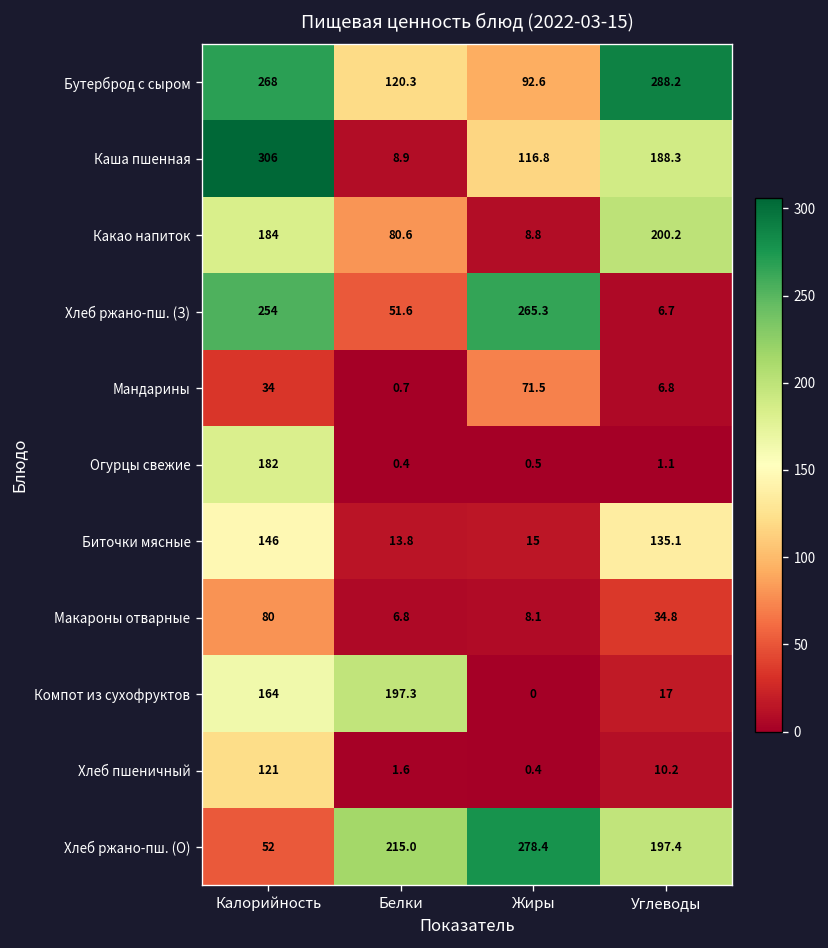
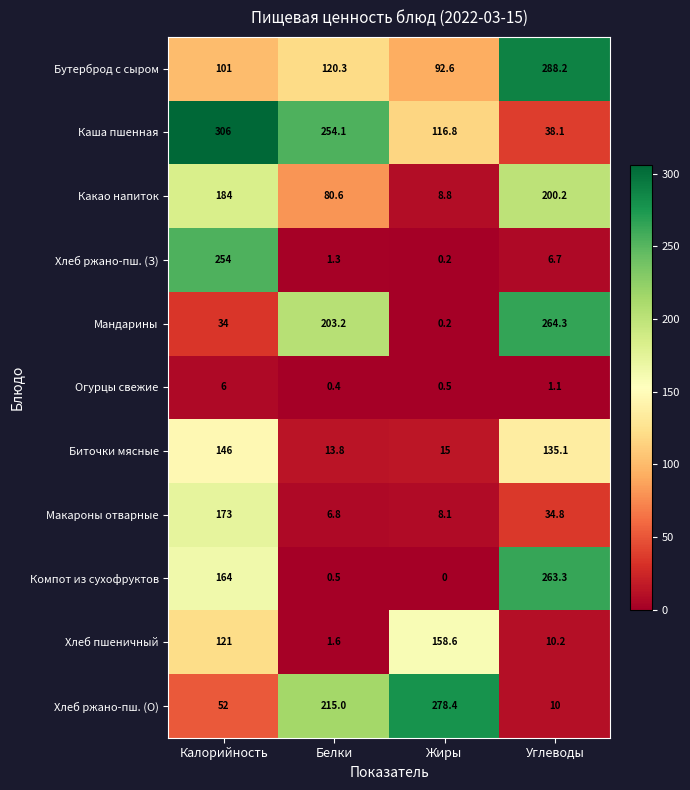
  {
    "Бутерброд с сыром": {
-     "Калорийность": 268,
+     "Калорийность": 101,
      "Белки": 120.3,
      "Жиры": 92.6,
      "Углеводы": 288.2
    },
    "Каша пшенная": {
      "Калорийность": 306,
-     "Белки": 8.9,
+     "Белки": 254.1,
      "Жиры": 116.8,
-     "Углеводы": 188.3
+     "Углеводы": 38.1
    },
    "Какао напиток": {
      "Калорийность": 184,
      "Белки": 80.6,
      "Жиры": 8.8,
      "Углеводы": 200.2
    },
    "Хлеб ржано-пш. (З)": {
      "Калорийность": 254,
-     "Белки": 51.6,
-     "Жиры": 265.3,
+     "Белки": 1.3,
+     "Жиры": 0.2,
      "Углеводы": 6.7
    },
    "Мандарины": {
      "Калорийность": 34,
-     "Белки": 0.7,
-     "Жиры": 71.5,
-     "Углеводы": 6.8
+     "Белки": 203.2,
+     "Жиры": 0.2,
+     "Углеводы": 264.3
    },
    "Огурцы свежие": {
-     "Калорийность": 182,
+     "Калорийность": 6,
      "Белки": 0.4,
      "Жиры": 0.5,
      "Углеводы": 1.1
    },
    "Биточки мясные": {
      "Калорийность": 146,
      "Белки": 13.8,
      "Жиры": 15,
      "Углеводы": 135.1
    },
    "Макароны отварные": {
-     "Калорийность": 80,
+     "Калорийность": 173,
      "Белки": 6.8,
      "Жиры": 8.1,
      "Углеводы": 34.8
    },
    "Компот из сухофруктов": {
      "Калорийность": 164,
-     "Белки": 197.3,
+     "Белки": 0.5,
      "Жиры": 0,
-     "Углеводы": 17
+     "Углеводы": 263.3
    },
    "Хлеб пшеничный": {
      "Калорийность": 121,
      "Белки": 1.6,
-     "Жиры": 0.4,
+     "Жиры": 158.6,
      "Углеводы": 10.2
    },
    "Хлеб ржано-пш. (О)": {
      "Калорийность": 52,
      "Белки": 215.0,
      "Жиры": 278.4,
-     "Углеводы": 197.4
+     "Углеводы": 10
    }
  }
